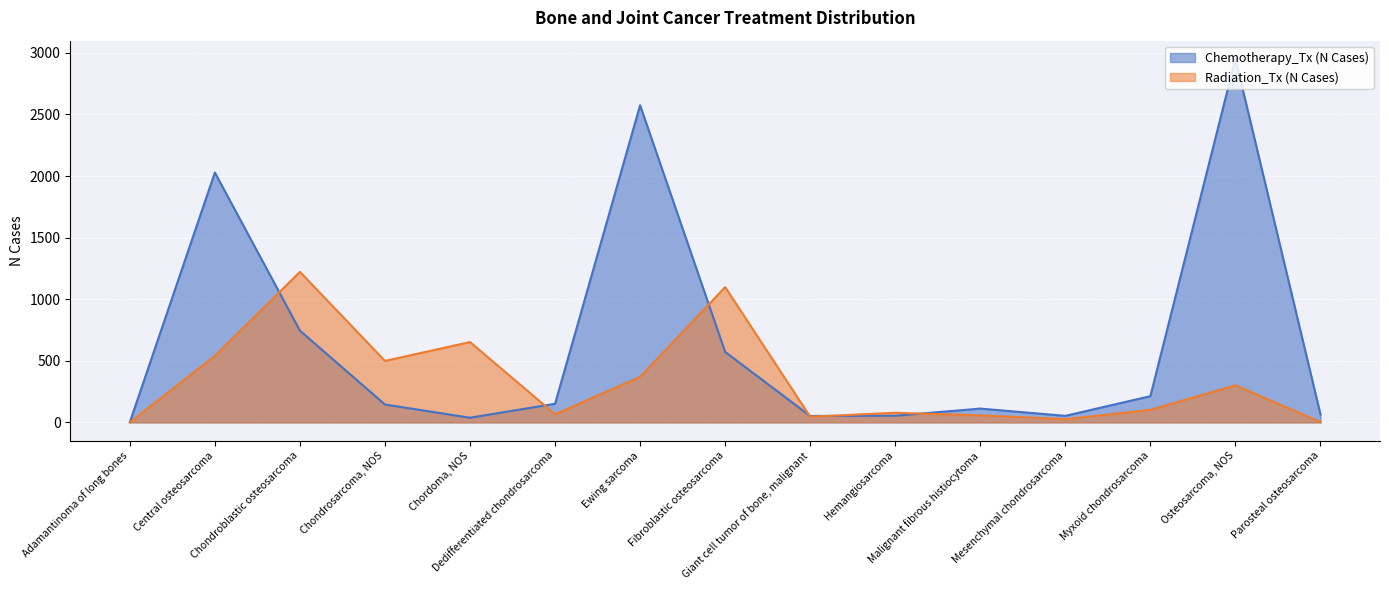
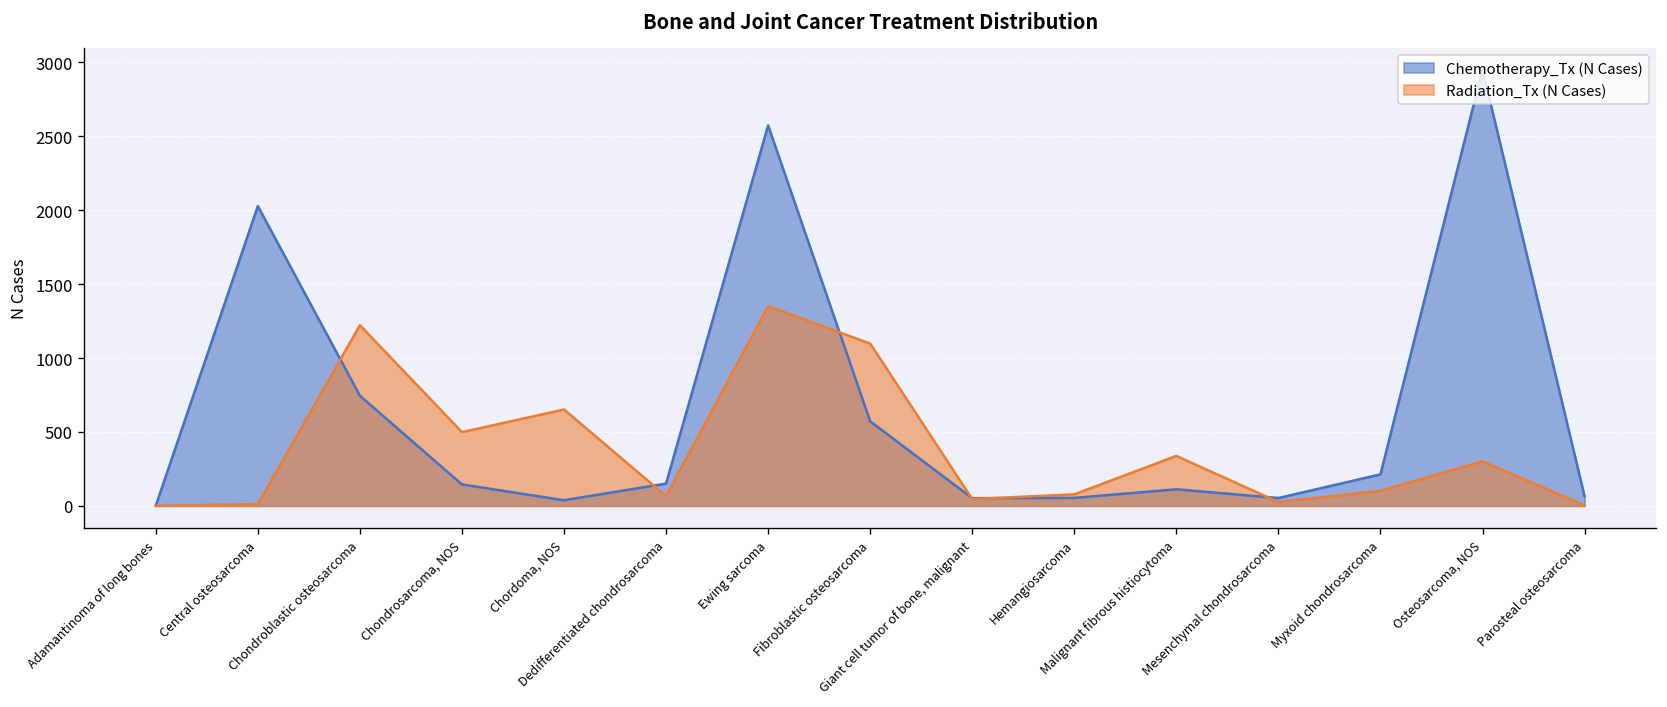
  {
    "Chemotherapy_Tx (N Cases)": {
      "Central osteosarcoma": 2030,
      "Chondroblastic osteosarcoma": 750,
      "Chondrosarcoma, NOS": 150,
      "Chordoma, NOS": 40,
      "Dedifferentiated chondrosarcoma": 150,
      "Ewing sarcoma": 2570,
      "Fibroblastic osteosarcoma": 570,
      "Hemangiosarcoma": 50,
      "Malignant fibrous histiocytoma": 110,
      "Mesenchymal chondrosarcoma": 50,
      "Myxoid chondrosarcoma": 210,
      "Parosteal osteosarcoma": 70
    },
    "Radiation_Tx (N Cases)": {
-     "Central osteosarcoma": 540,
+     "Central osteosarcoma": 10,
      "Chondroblastic osteosarcoma": 1220,
      "Chondrosarcoma, NOS": 500,
      "Chordoma, NOS": 650,
      "Dedifferentiated chondrosarcoma": 70,
-     "Ewing sarcoma": 370,
+     "Ewing sarcoma": 1350,
      "Fibroblastic osteosarcoma": 1100,
      "Hemangiosarcoma": 80,
-     "Malignant fibrous histiocytoma": 60,
+     "Malignant fibrous histiocytoma": 340,
      "Mesenchymal chondrosarcoma": 30,
      "Myxoid chondrosarcoma": 100,
      "Osteosarcoma, NOS": 300,
      "Parosteal osteosarcoma": 0
    }
  }
